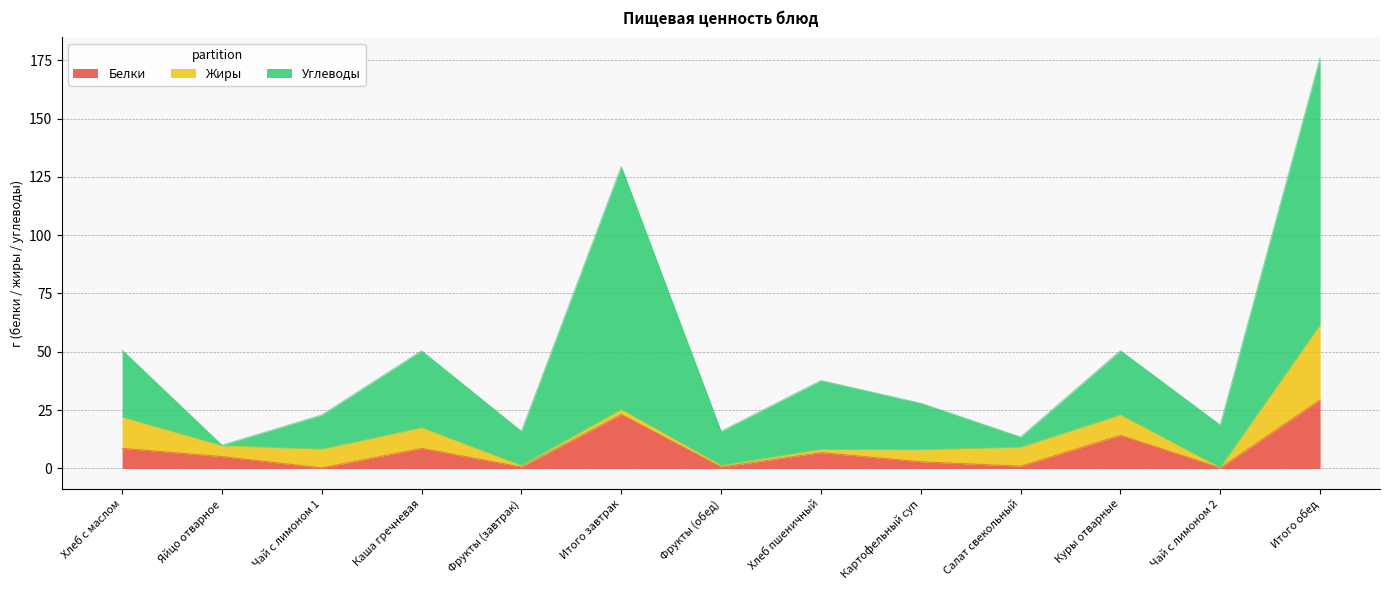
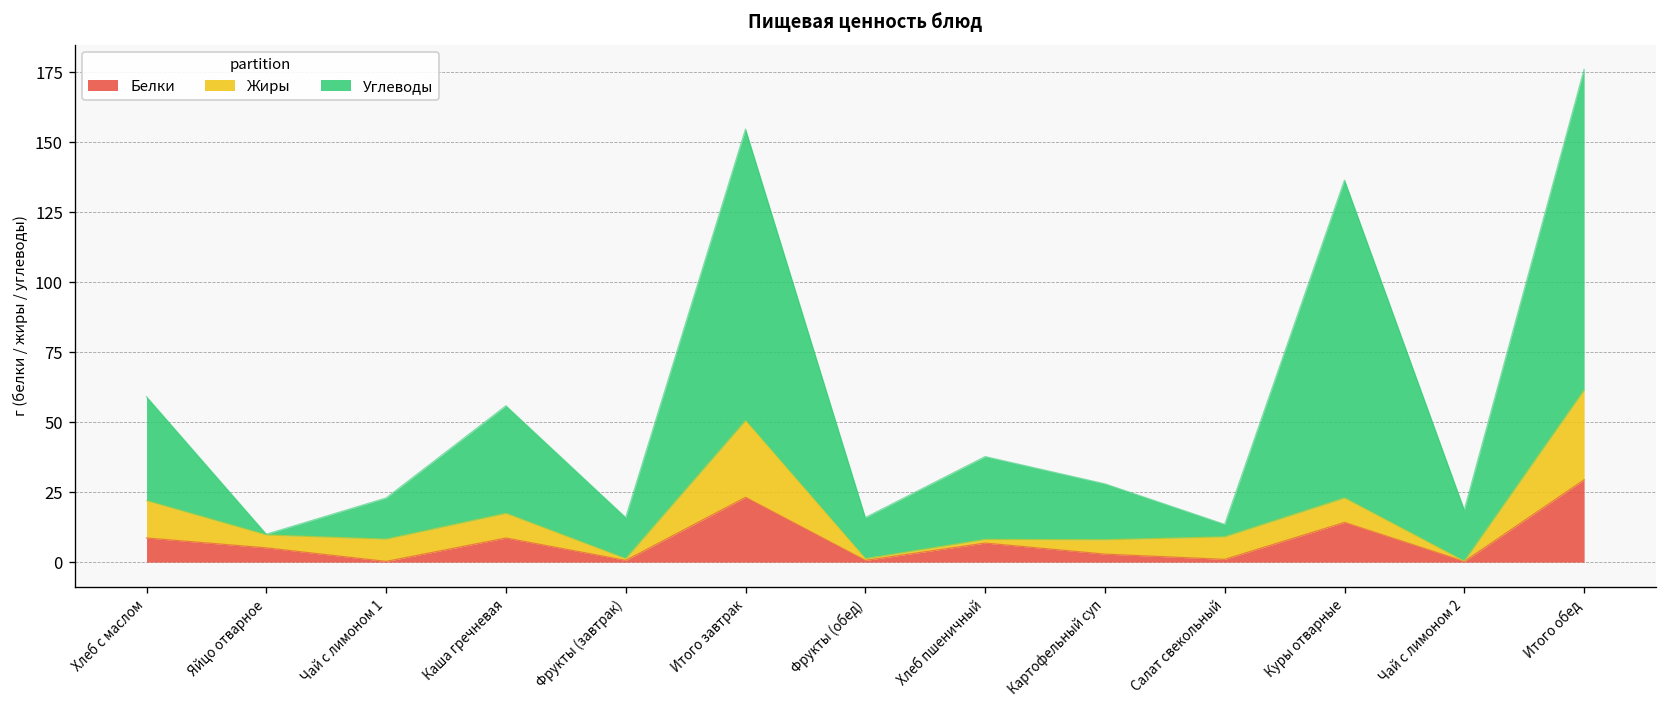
  {
    "Белки": {
      "Хлеб с маслом": 9,
      "Яйцо отварное": 5,
      "Чай с лимоном 1": 0,
      "Каша гречневая": 9,
      "Итого завтрак": 23,
      "Хлеб пшеничный": 7,
      "Картофельный суп": 3,
      "Салат свекольный": 1,
      "Куры отварные": 14,
      "Итого обед": 29
    },
    "Жиры": {
      "Хлеб с маслом": 13,
      "Чай с лимоном 1": 8,
      "Каша гречневая": 9,
-     "Итого завтрак": 2,
+     "Итого завтрак": 27,
      "Хлеб пшеничный": 1,
      "Картофельный суп": 5,
      "Салат свекольный": 8,
      "Куры отварные": 9,
      "Итого обед": 32
    },
    "Углеводы": {
-     "Хлеб с маслом": 29,
+     "Хлеб с маслом": 37,
      "Чай с лимоном 1": 15,
-     "Каша гречневая": 33,
+     "Каша гречневая": 38,
      "Фрукты (завтрак)": 15,
      "Итого завтрак": 104,
      "Фрукты (обед)": 15,
      "Хлеб пшеничный": 30,
      "Картофельный суп": 20,
      "Салат свекольный": 4,
-     "Куры отварные": 28,
+     "Куры отварные": 114,
      "Чай с лимоном 2": 18,
      "Итого обед": 115
    }
  }
